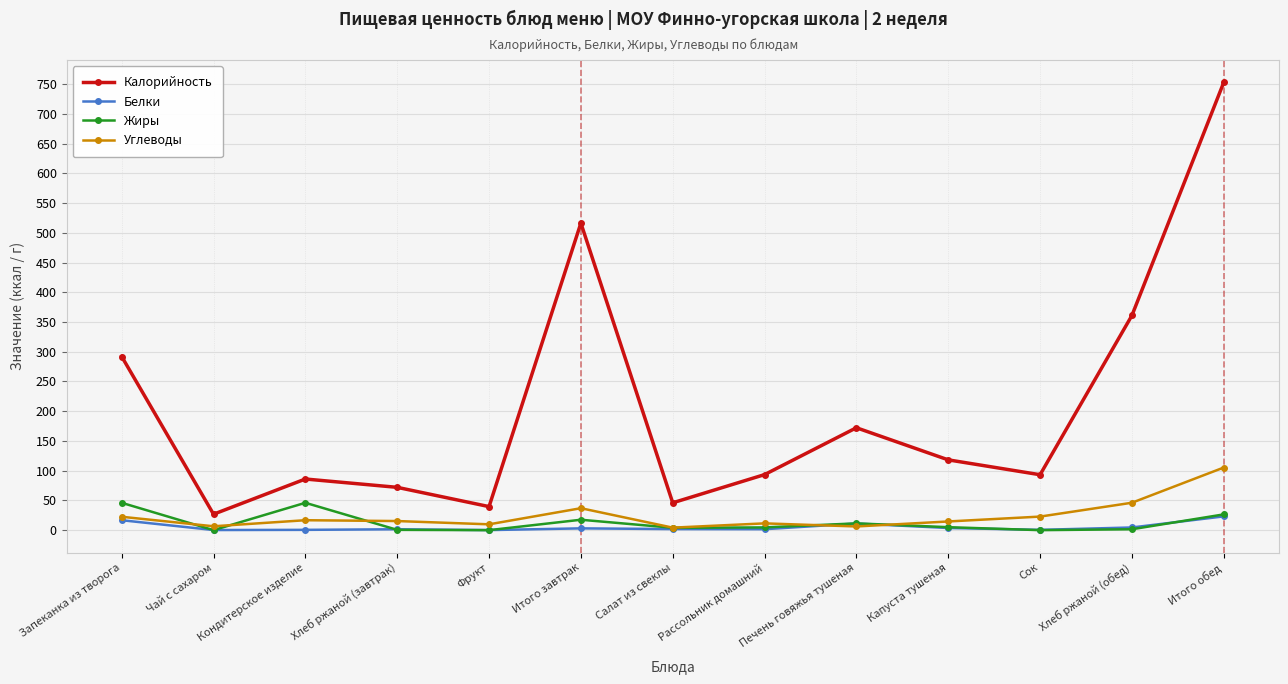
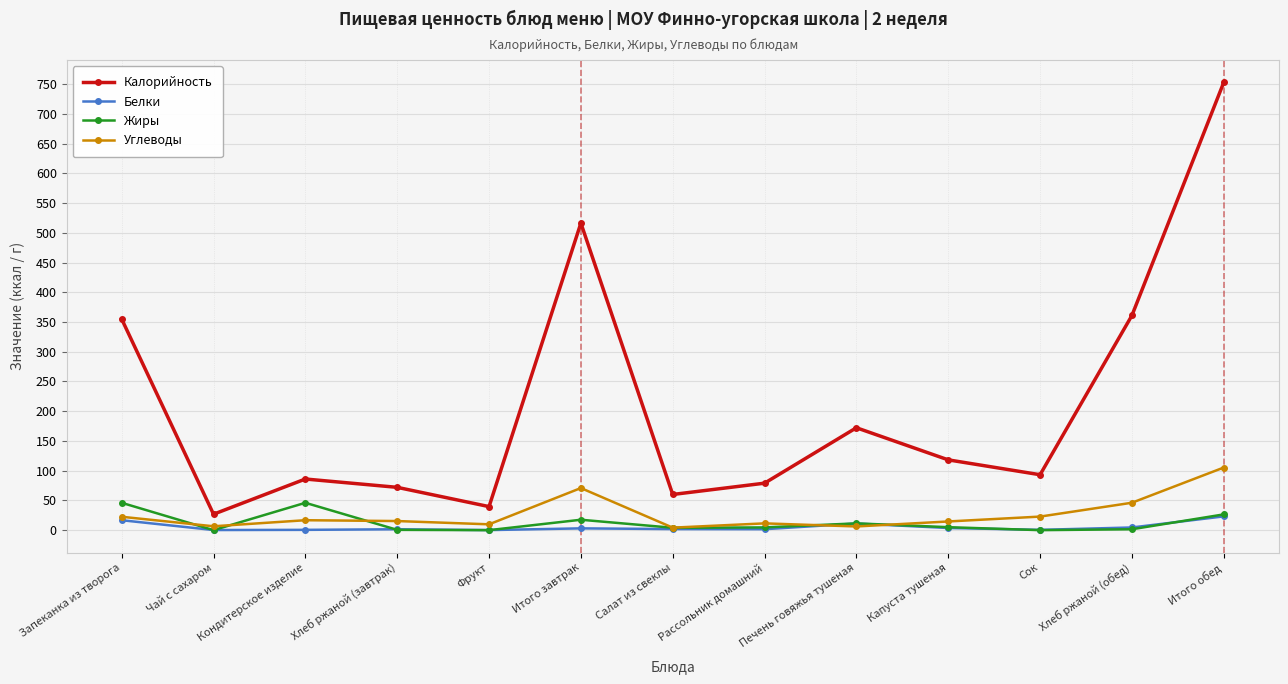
  {
    "Калорийность": {
-     "Запеканка из творога": 290,
+     "Запеканка из творога": 360,
      "Чай с сахаром": 30,
      "Кондитерское изделие": 90,
      "Хлеб ржаной (завтрак)": 70,
      "Фрукт": 40,
      "Итого завтрак": 520,
-     "Салат из свеклы": 50,
-     "Рассольник домашний": 90,
+     "Салат из свеклы": 60,
+     "Рассольник домашний": 80,
      "Печень говяжья тушеная": 170,
      "Капуста тушеная": 120,
      "Сок": 90,
      "Хлеб ржаной (обед)": 360,
      "Итого обед": 750
    },
    "Белки": {
      "Запеканка из творога": 20,
      "Кондитерское изделие": 0,
      "Итого завтрак": 0
    },
    "Жиры": {
      "Запеканка из творога": 50,
      "Кондитерское изделие": 50,
      "Итого завтрак": 20
    },
    "Углеводы": {
      "Запеканка из творога": 20,
      "Чай с сахаром": 10,
      "Кондитерское изделие": 20,
      "Хлеб ржаной (завтрак)": 20,
      "Фрукт": 10,
-     "Итого завтрак": 40,
+     "Итого завтрак": 70,
      "Рассольник домашний": 10,
      "Печень говяжья тушеная": 10,
      "Капуста тушеная": 10,
      "Сок": 20,
      "Хлеб ржаной (обед)": 50,
      "Итого обед": 110
    }
  }
